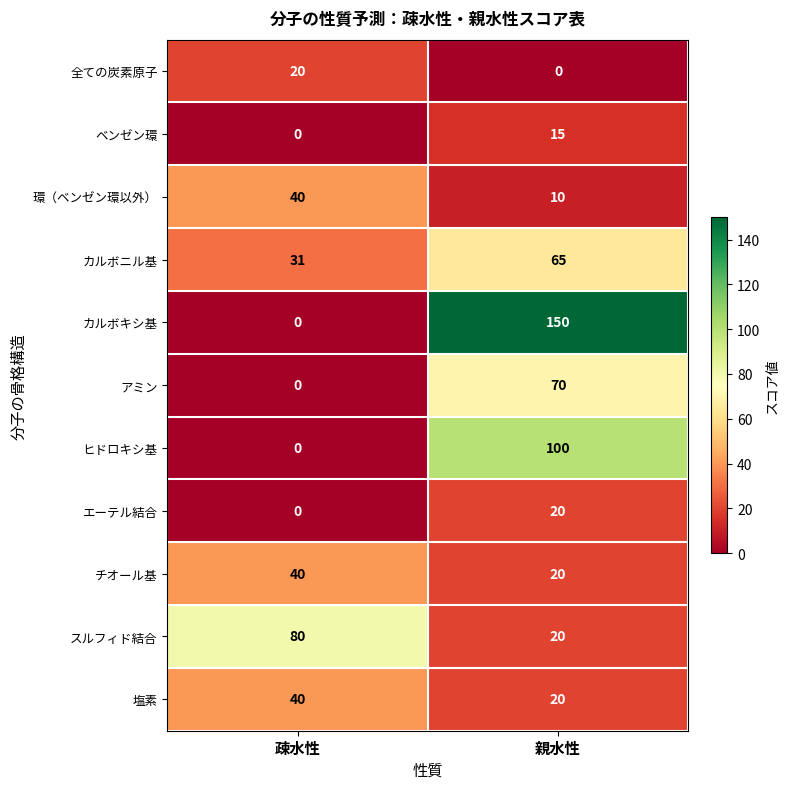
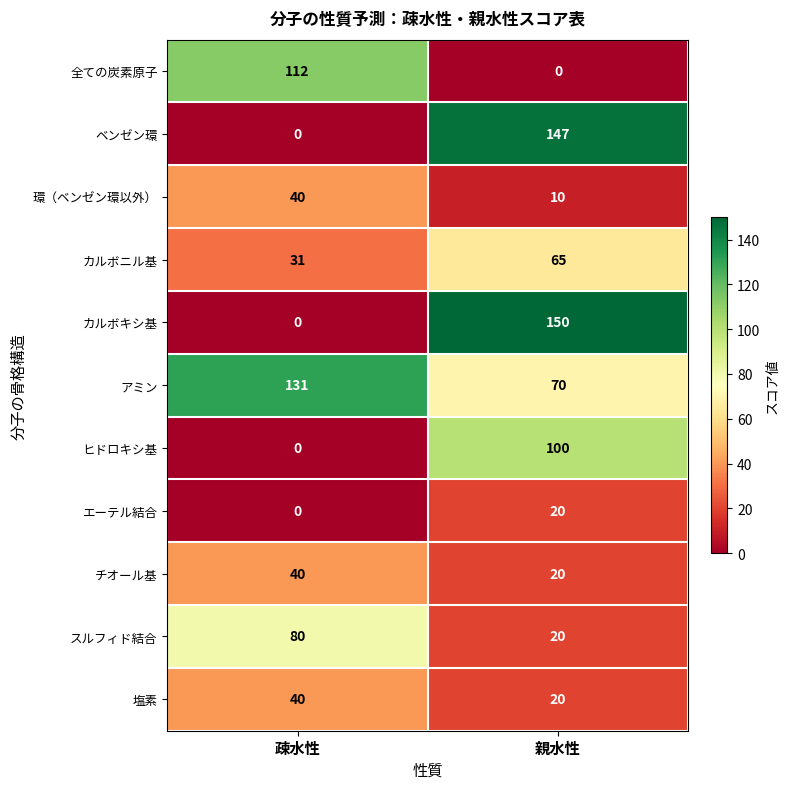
  {
    "全ての炭素原子": {
-     "疎水性": 20,
+     "疎水性": 112,
      "親水性": 0
    },
    "ベンゼン環": {
      "疎水性": 0,
-     "親水性": 15
+     "親水性": 147
    },
    "環（ベンゼン環以外）": {
      "疎水性": 40,
      "親水性": 10
    },
    "カルボニル基": {
      "疎水性": 31,
      "親水性": 65
    },
    "カルボキシ基": {
      "疎水性": 0,
      "親水性": 150
    },
    "アミン": {
-     "疎水性": 0,
+     "疎水性": 131,
      "親水性": 70
    },
    "ヒドロキシ基": {
      "疎水性": 0,
      "親水性": 100
    },
    "エーテル結合": {
      "疎水性": 0,
      "親水性": 20
    },
    "チオール基": {
      "疎水性": 40,
      "親水性": 20
    },
    "スルフィド結合": {
      "疎水性": 80,
      "親水性": 20
    },
    "塩素": {
      "疎水性": 40,
      "親水性": 20
    }
  }
